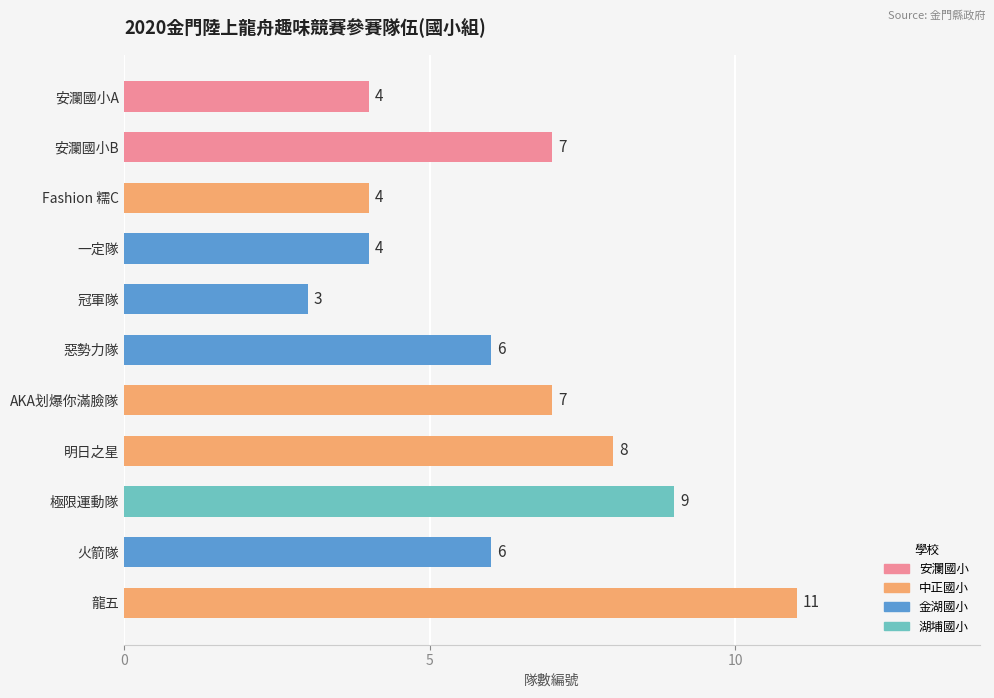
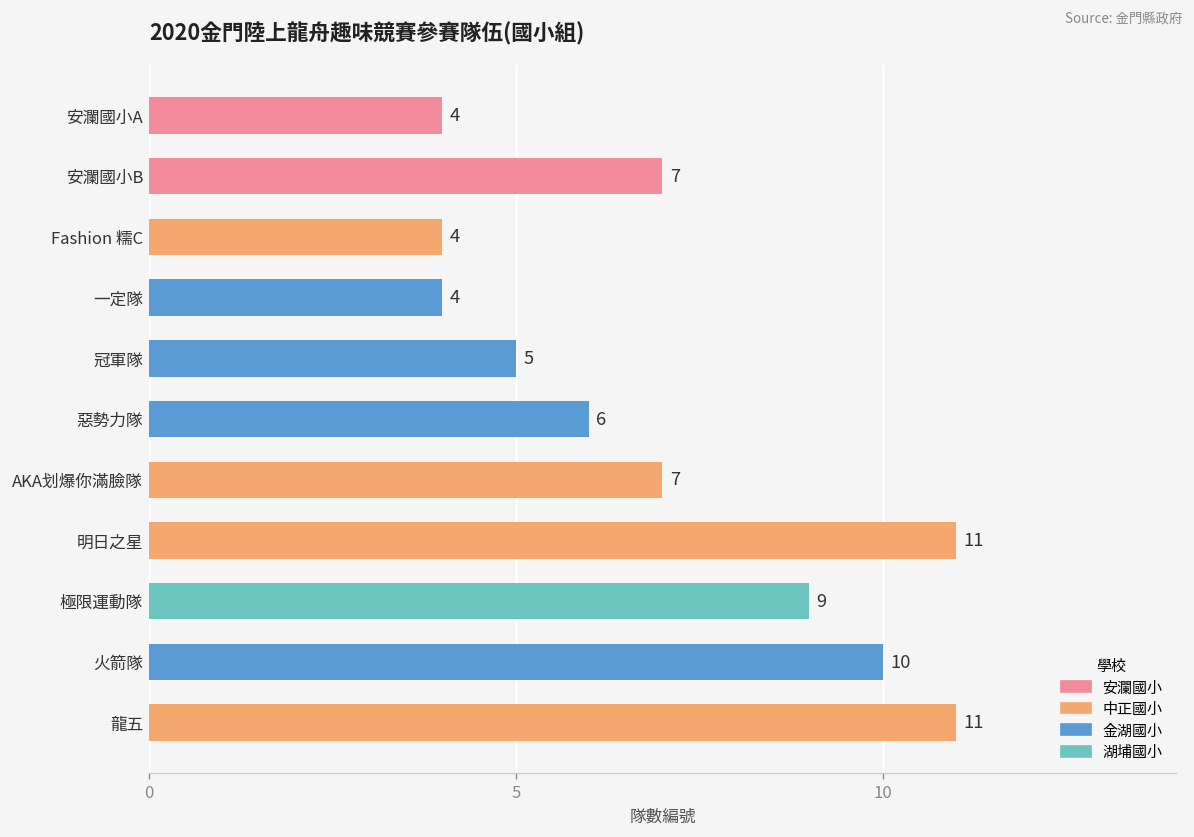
  {
    "安瀾國小A": 4,
    "安瀾國小B": 7,
    "Fashion 糯C": 4,
    "一定隊": 4,
-   "冠軍隊": 3,
+   "冠軍隊": 5,
    "惡勢力隊": 6,
    "AKA划爆你滿臉隊": 7,
-   "明日之星": 8,
+   "明日之星": 11,
    "極限運動隊": 9,
-   "火箭隊": 6,
+   "火箭隊": 10,
    "龍五": 11
  }
